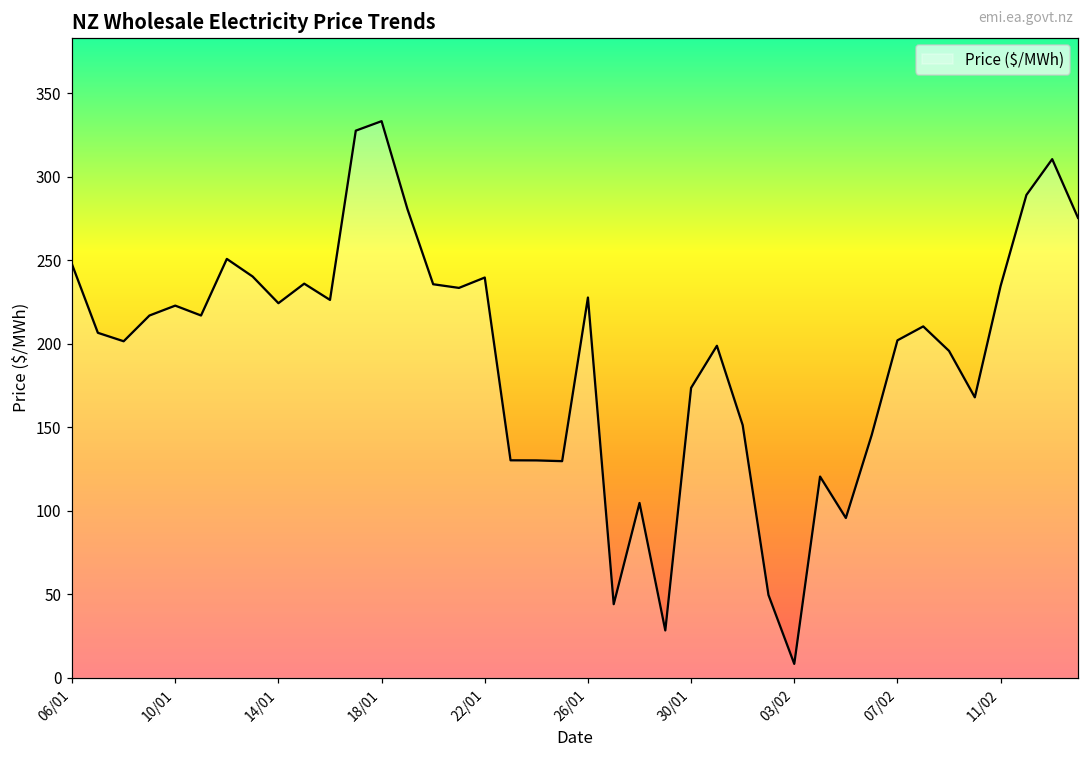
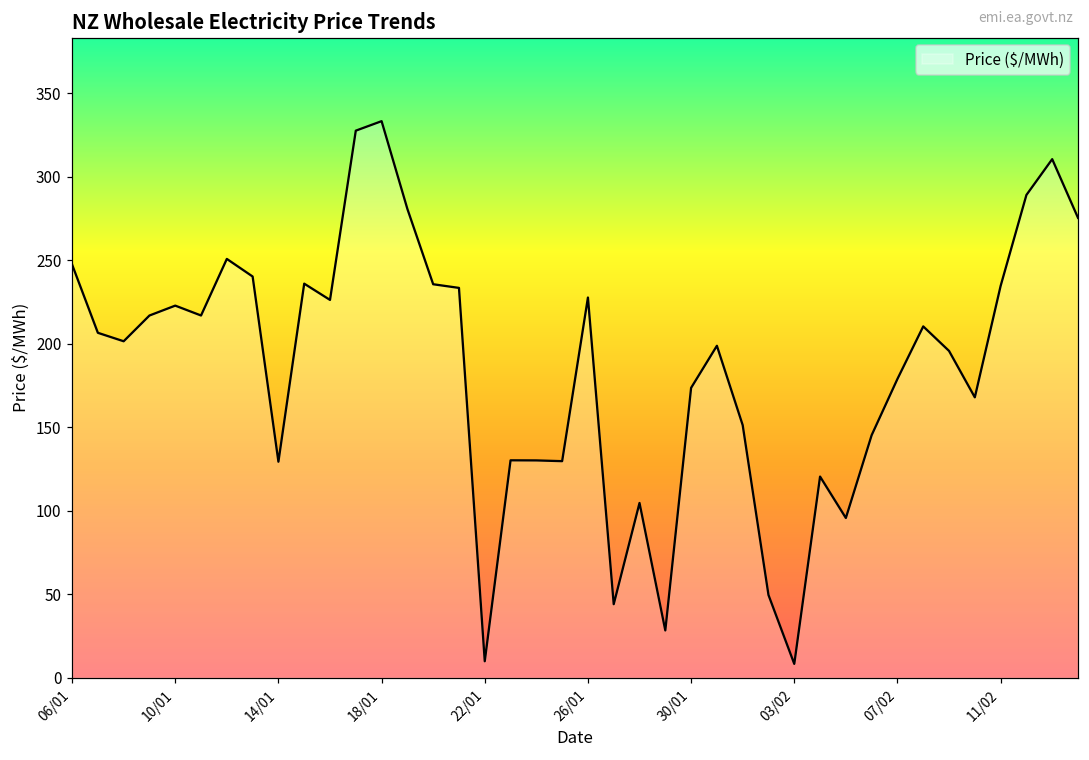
  {
    "06/01": 247,
    "10/01": 223,
-   "14/01": 224,
+   "14/01": 129,
    "18/01": 333,
-   "22/01": 240,
+   "22/01": 10,
    "26/01": 228,
    "30/01": 174,
    "03/02": 8,
-   "07/02": 202,
+   "07/02": 179,
    "11/02": 235
  }
